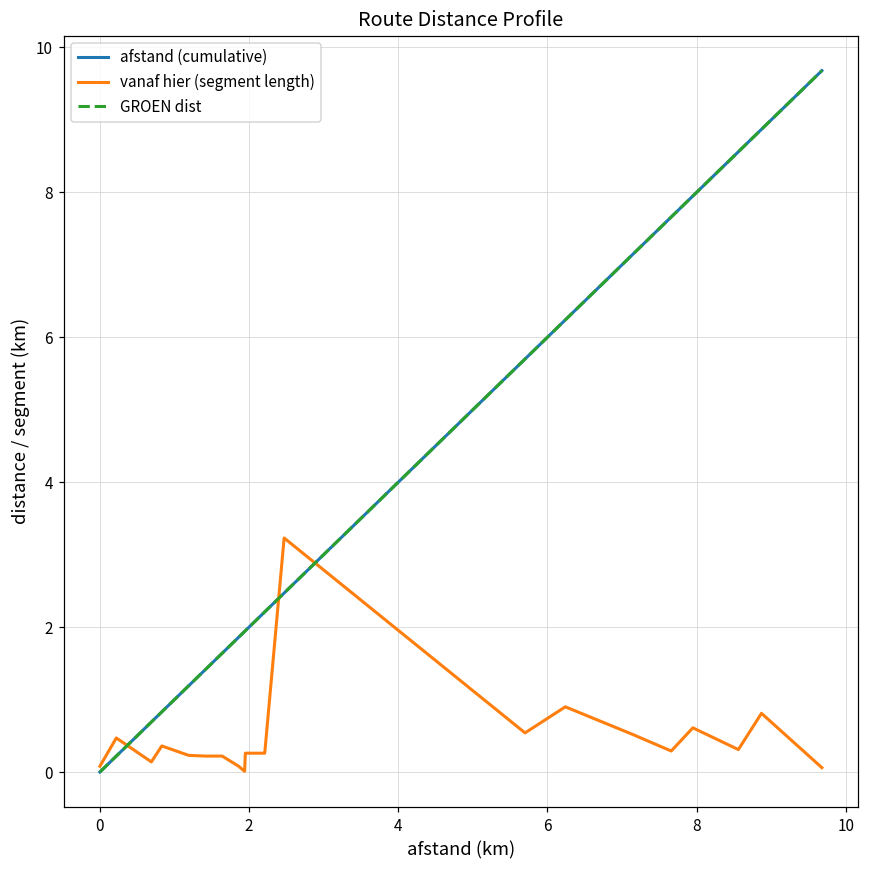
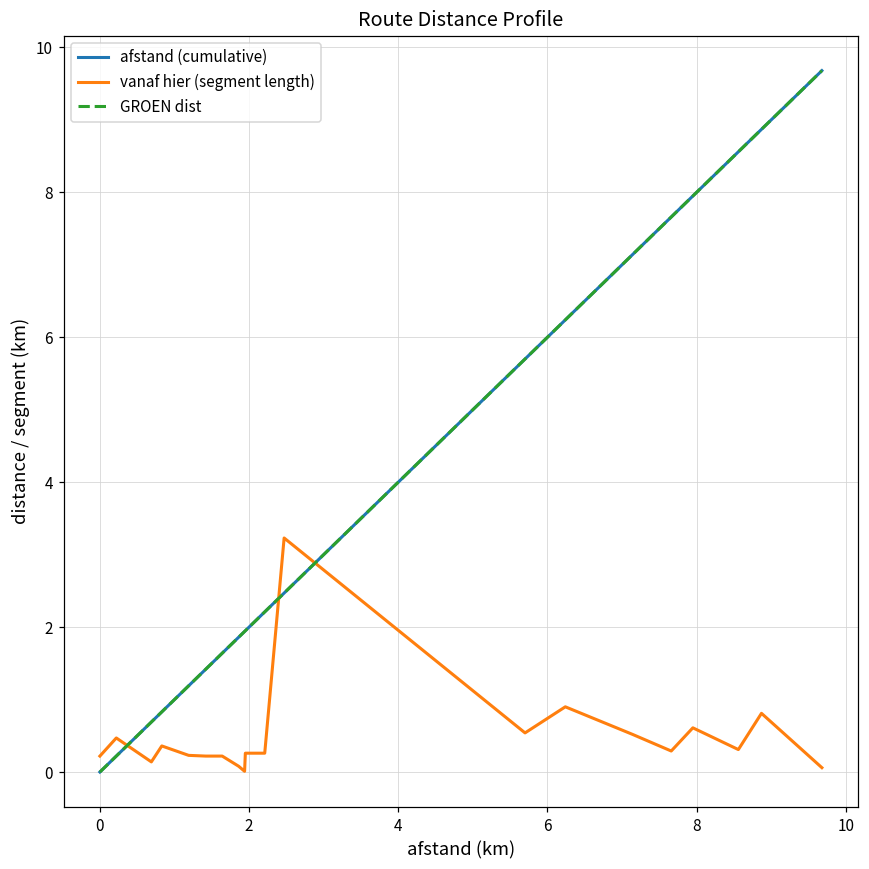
  {
    "GROEN dist": {
      "0": 0.0
    },
    "vanaf hier (segment length)": {
-     "0": 0.1
+     "0": 0.2
    }
  }
